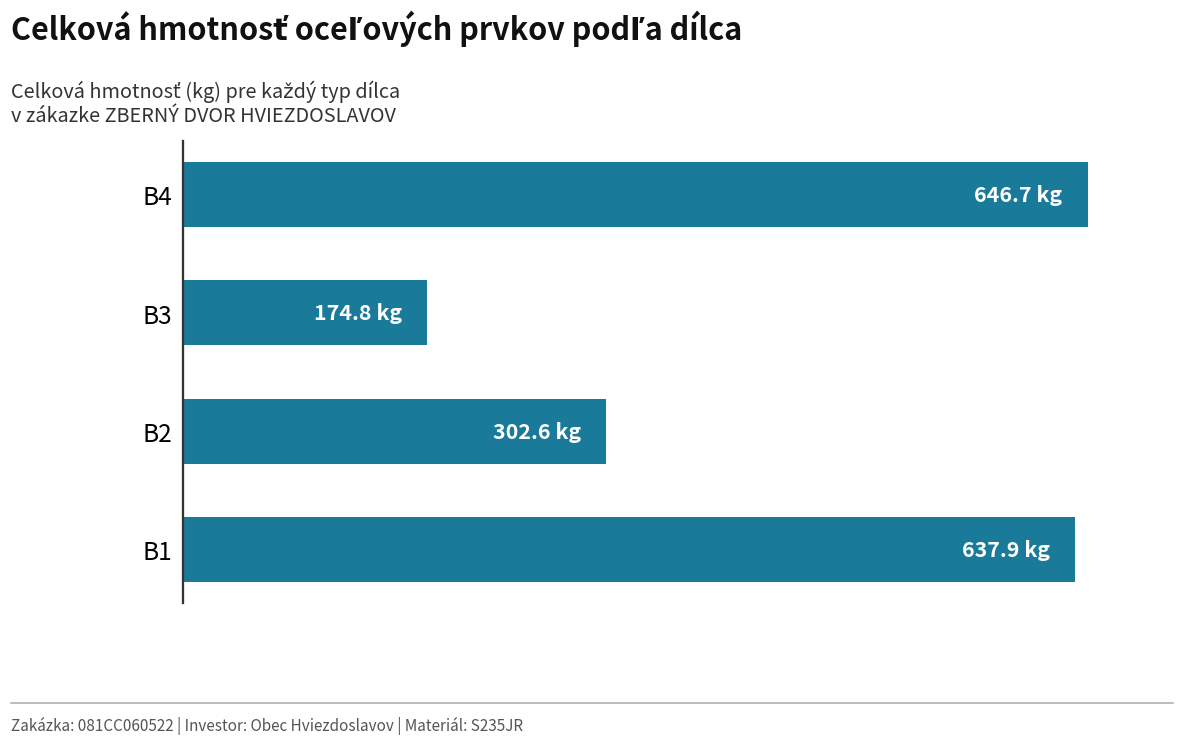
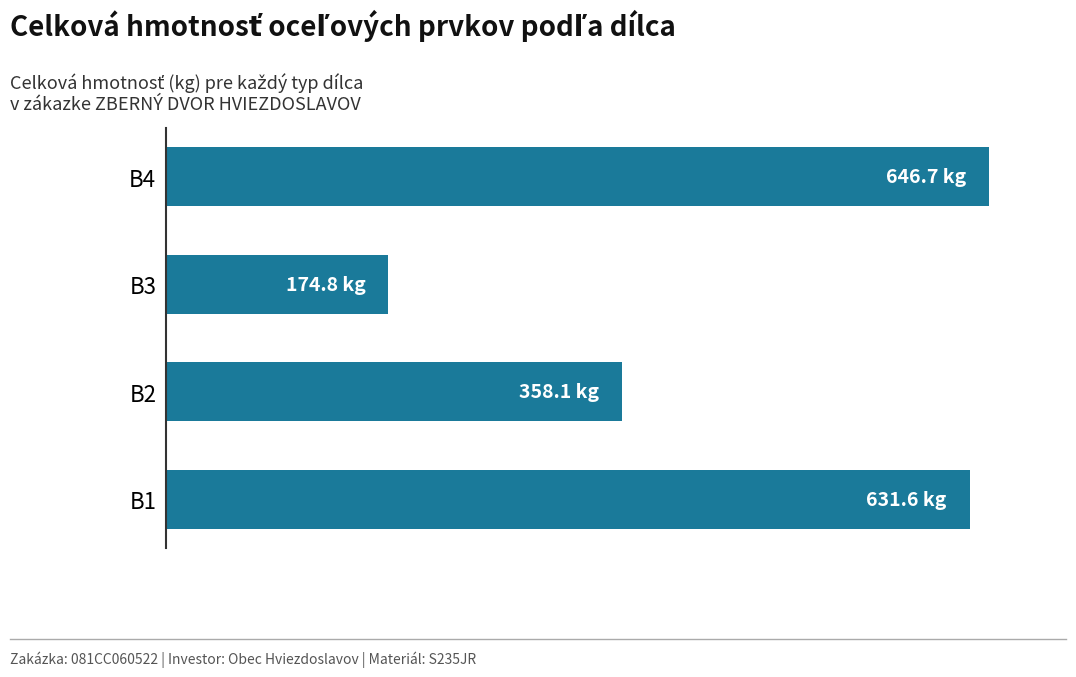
  {
    "B4": 646.7,
    "B3": 174.8,
-   "B2": 302.6,
-   "B1": 637.9
+   "B2": 358.1,
+   "B1": 631.6
  }
